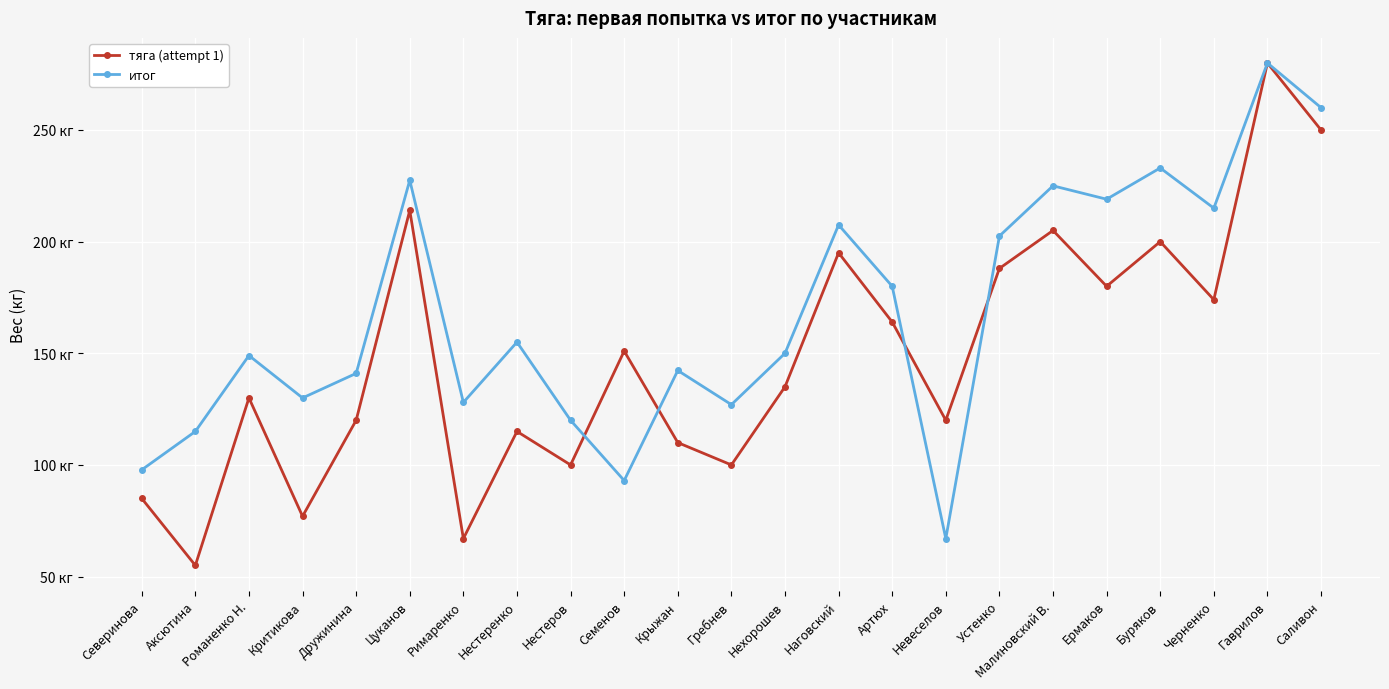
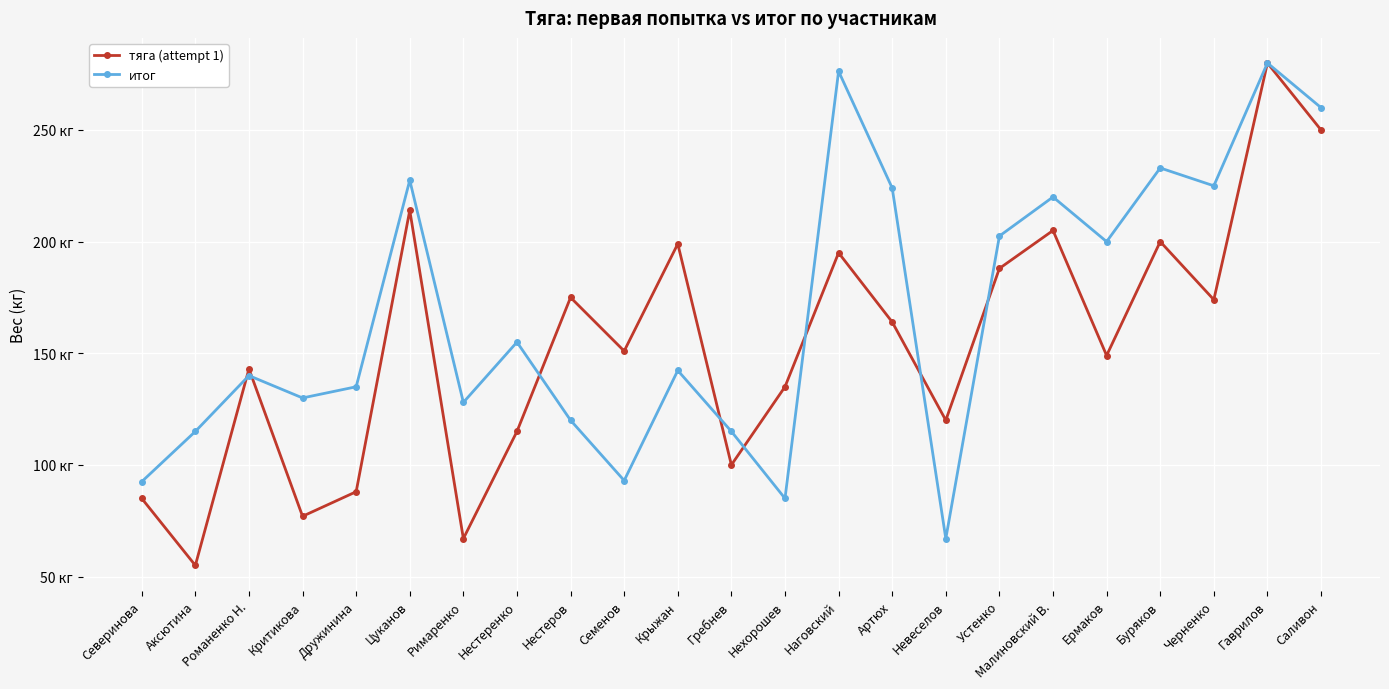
  {
    "тяга (attempt 1)": {
      "Северинова": "85 кг",
      "Аксютина": "55 кг",
-     "Романенко Н.": "130 кг",
+     "Романенко Н.": "143 кг",
      "Критикова": "77 кг",
-     "Дружинина": "120 кг",
+     "Дружинина": "88 кг",
      "Цуканов": "214 кг",
      "Римаренко": "67 кг",
      "Нестеренко": "115 кг",
-     "Нестеров": "100 кг",
+     "Нестеров": "175 кг",
      "Семенов": "151 кг",
-     "Крыжан": "110 кг",
+     "Крыжан": "199 кг",
      "Гребнев": "100 кг",
      "Нехорошев": "135 кг",
      "Наговский": "195 кг",
      "Артюх": "164 кг",
      "Невеселов": "120 кг",
      "Устенко": "188 кг",
      "Малиновский В.": "205 кг",
-     "Ермаков": "180 кг",
+     "Ермаков": "149 кг",
      "Буряков": "200 кг",
      "Черненко": "174 кг",
      "Саливон": "250 кг"
    },
    "итог": {
-     "Северинова": "98 кг",
+     "Северинова": "93 кг",
      "Аксютина": "115 кг",
-     "Романенко Н.": "149 кг",
+     "Романенко Н.": "140 кг",
      "Критикова": "130 кг",
-     "Дружинина": "141 кг",
+     "Дружинина": "135 кг",
      "Цуканов": "228 кг",
      "Римаренко": "128 кг",
      "Нестеренко": "155 кг",
      "Нестеров": "120 кг",
      "Семенов": "93 кг",
      "Крыжан": "142 кг",
-     "Гребнев": "127 кг",
-     "Нехорошев": "150 кг",
-     "Наговский": "208 кг",
-     "Артюх": "180 кг",
+     "Гребнев": "115 кг",
+     "Нехорошев": "85 кг",
+     "Наговский": "276 кг",
+     "Артюх": "224 кг",
      "Невеселов": "67 кг",
      "Устенко": "203 кг",
-     "Малиновский В.": "225 кг",
-     "Ермаков": "219 кг",
+     "Малиновский В.": "220 кг",
+     "Ермаков": "200 кг",
      "Буряков": "233 кг",
-     "Черненко": "215 кг",
+     "Черненко": "225 кг",
      "Саливон": "260 кг"
    }
  }
